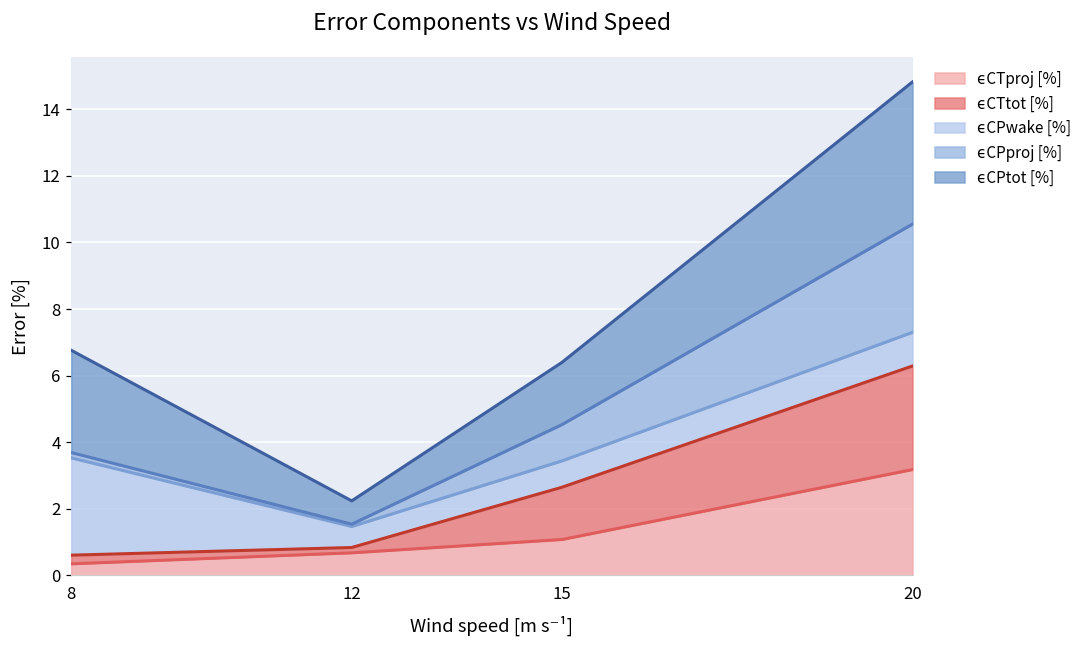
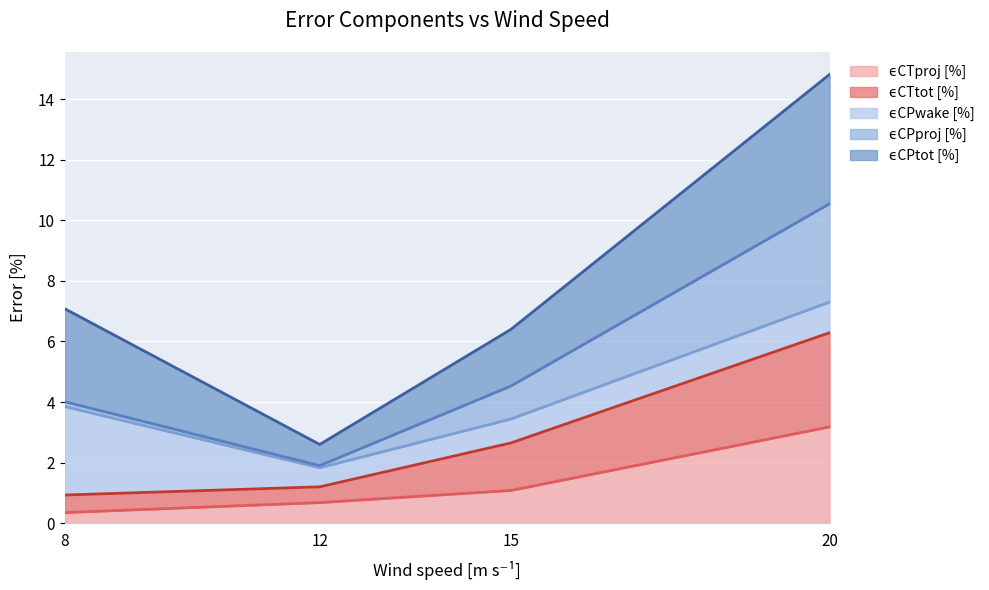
  {
    "ϵCTproj [%]": {
      "8": 0.4,
      "12": 0.7,
      "15": 1.1,
      "20": 3.2
    },
    "ϵCTtot [%]": {
-     "8": 0.3,
-     "12": 0.2,
+     "8": 0.6,
+     "12": 0.5,
      "15": 1.6,
      "20": 3.1
    }
  }
